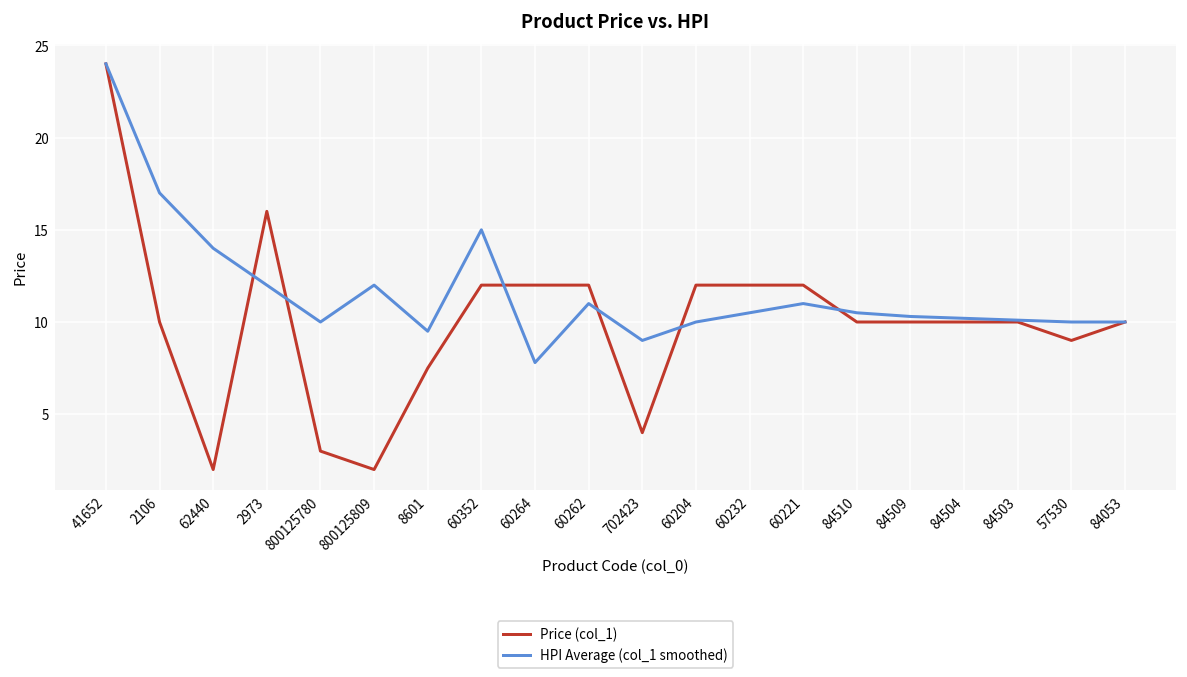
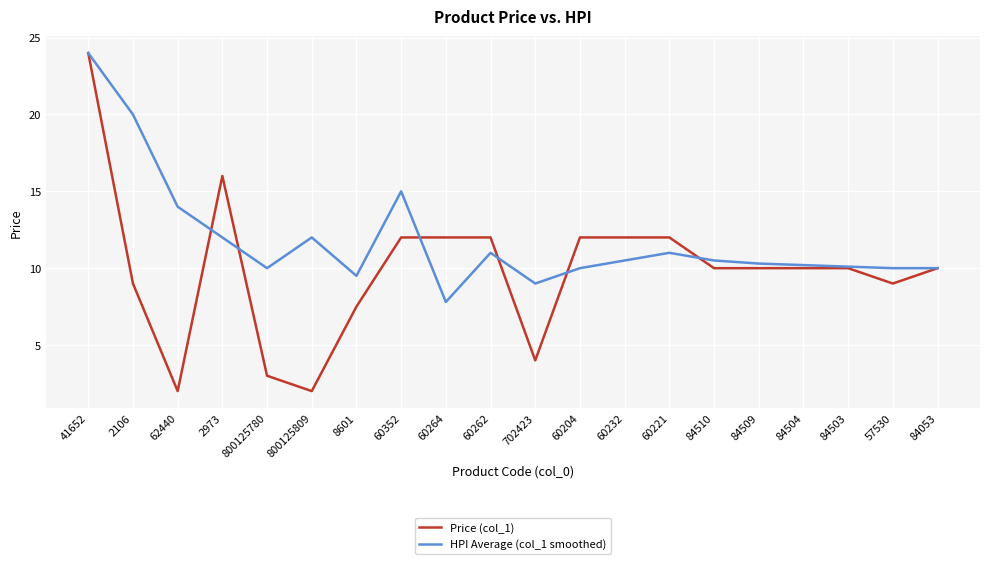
  {
    "Price (col_1)": {
-     "2106": 10,
+     "2106": 9,
      "62440": 2,
      "2973": 16,
      "800125780": 3,
      "800125809": 2,
      "8601": 7.5,
      "60352": 12,
      "60264": 12,
      "60262": 12,
      "702423": 4,
      "60204": 12,
      "60232": 12,
      "60221": 12,
      "84510": 10,
      "84509": 10,
      "84504": 10,
      "57530": 9
    },
    "HPI Average (col_1 smoothed)": {
-     "2106": 17,
+     "2106": 20,
      "62440": 14,
      "2973": 12,
      "800125780": 10,
      "800125809": 12,
      "8601": 9.5,
      "60352": 15,
      "60264": 7.8,
      "60262": 11,
      "702423": 9,
      "60204": 10,
      "60232": 10.5,
      "60221": 11,
      "84510": 10.5,
      "84509": 10.3,
      "84504": 10.2,
      "57530": 10
    }
  }
